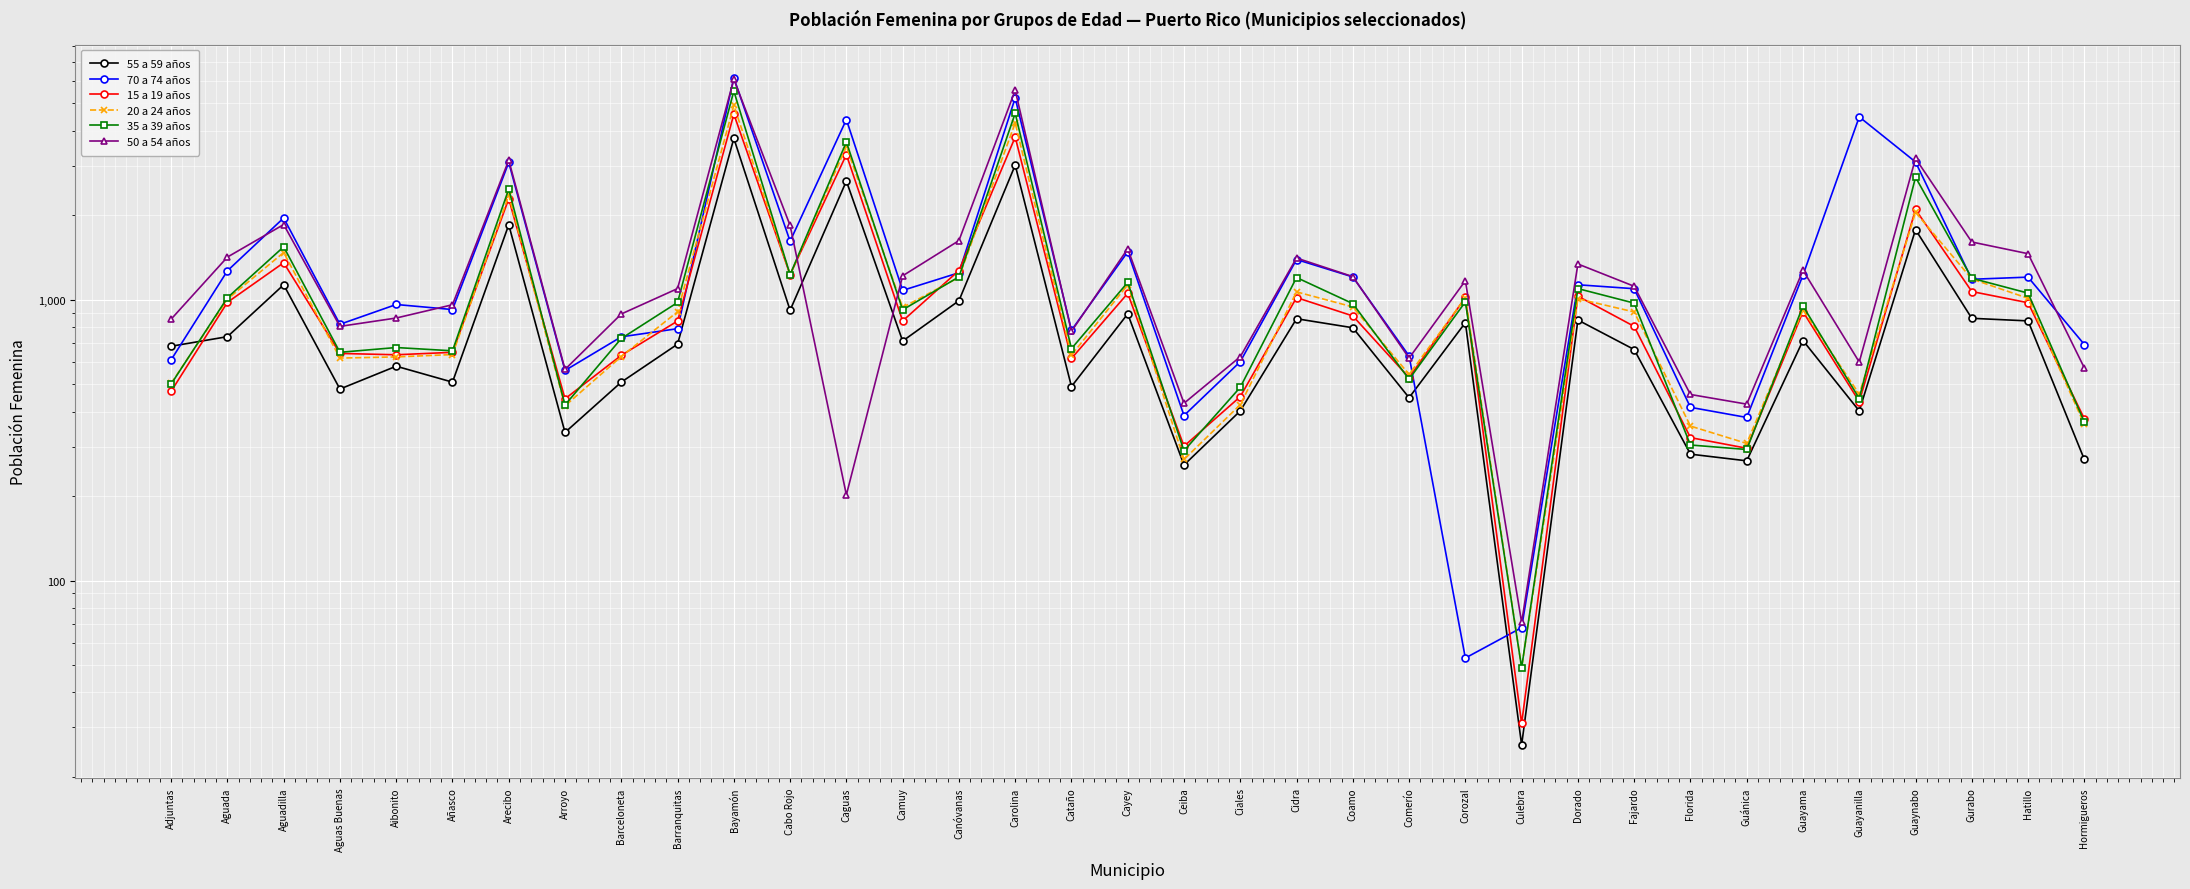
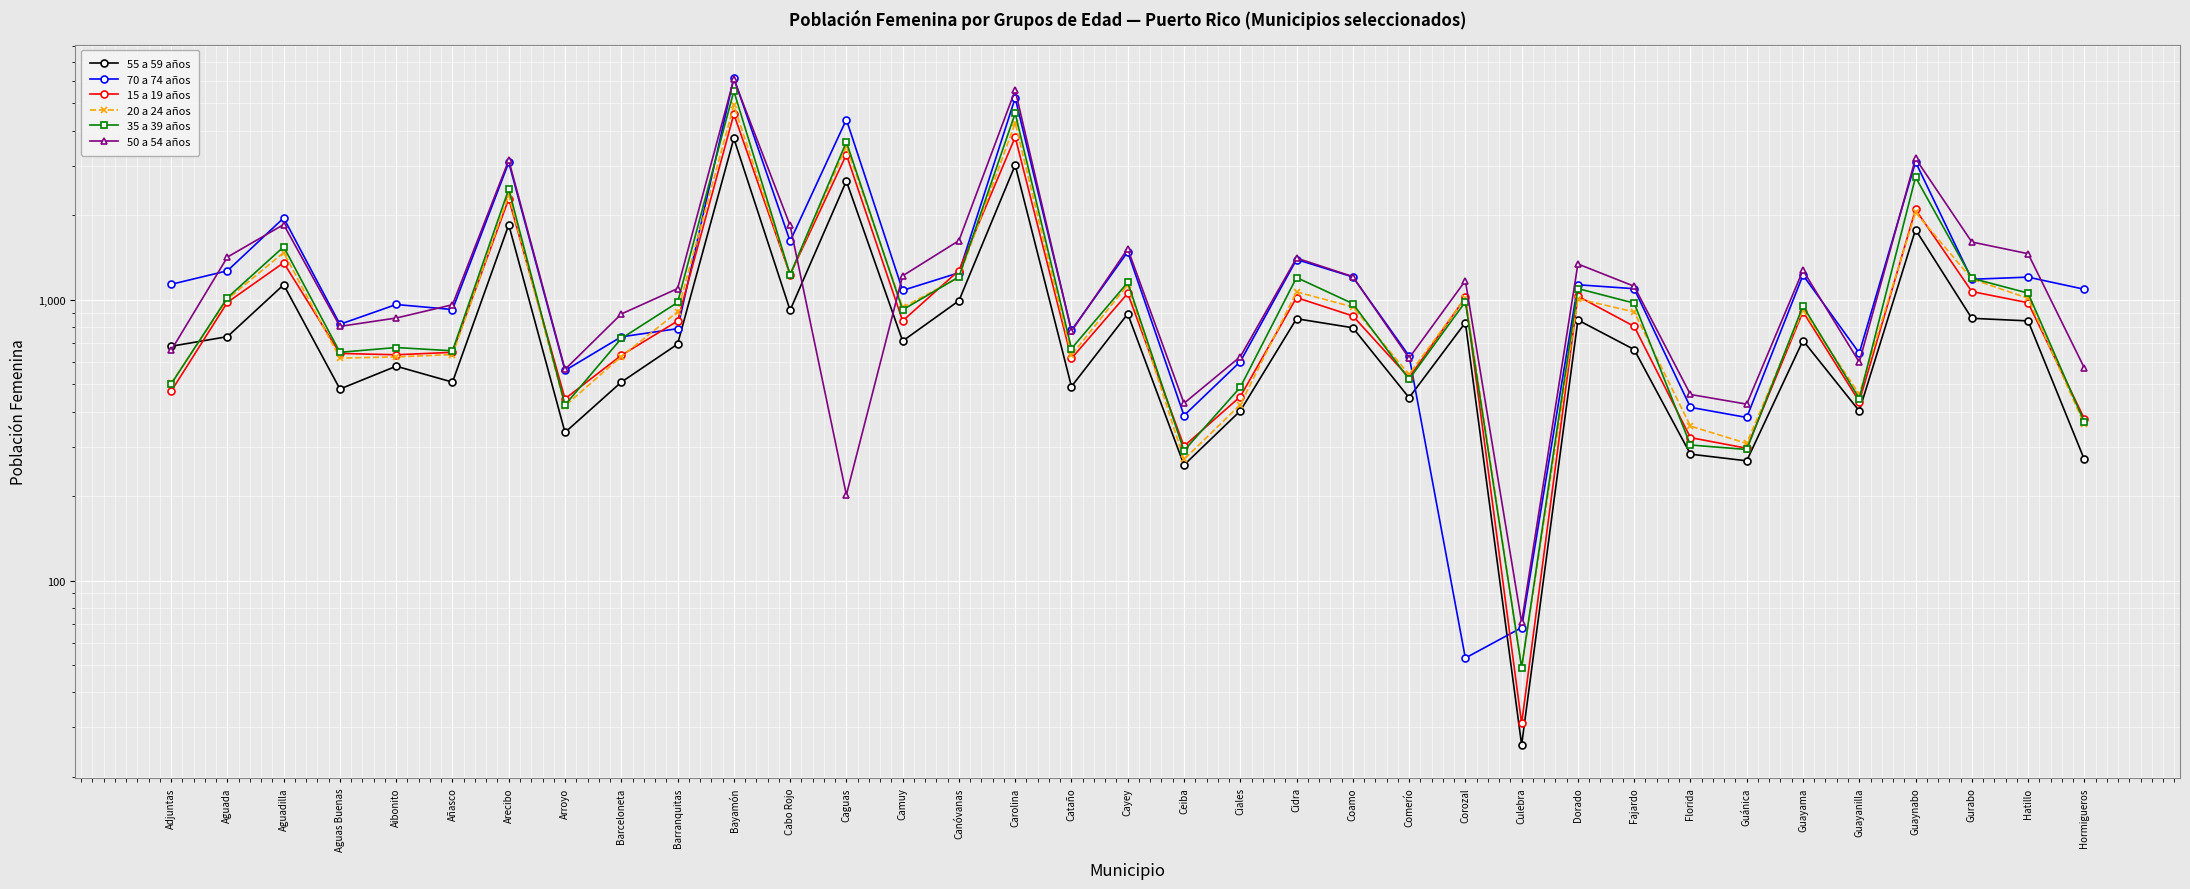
  {
    "55 a 59 años": {
      "Adjuntas": "680",
      "Aguada": "740",
      "Aguadilla": "1,130",
      "Aguas Buenas": "480",
      "Aibonito": "580",
      "Añasco": "510",
      "Arecibo": "1,800",
      "Arroyo": "340",
      "Barceloneta": "510",
      "Barranquitas": "700",
      "Bayamón": "3,800",
      "Cabo Rojo": "920",
      "Caguas": "2,600",
      "Camuy": "710",
      "Canóvanas": "990",
      "Carolina": "3,000",
      "Cataño": "490",
      "Cayey": "890",
      "Ceiba": "260",
      "Ciales": "400",
      "Cidra": "860",
      "Coamo": "800",
      "Comerío": "450",
      "Corozal": "830",
      "Culebra": "26",
      "Dorado": "850",
      "Fajardo": "670",
      "Florida": "280",
      "Guánica": "270",
      "Guayama": "720",
      "Guayanilla": "400",
      "Guaynabo": "1,800",
      "Gurabo": "860",
      "Hatillo": "840",
      "Hormigueros": "270"
    },
    "70 a 74 años": {
-     "Adjuntas": "610",
+     "Adjuntas": "1,140",
      "Aguada": "1,300",
      "Aguadilla": "2,000",
      "Aibonito": "960",
      "Añasco": "920",
      "Barranquitas": "790",
      "Cabo Rojo": "1,600",
      "Caguas": "4,400",
      "Camuy": "1,080",
      "Carolina": "5,200",
      "Cayey": "1,500",
      "Ceiba": "390",
      "Ciales": "600",
      "Corozal": "53",
      "Culebra": "68",
      "Dorado": "1,130",
      "Florida": "410",
      "Guánica": "380",
      "Guayama": "1,200",
-     "Guayanilla": "4,500",
+     "Guayanilla": "650",
      "Guaynabo": "3,100",
      "Hatillo": "1,200",
-     "Hormigueros": "690"
+     "Hormigueros": "1,090"
    },
    "15 a 19 años": {
      "Adjuntas": "470",
      "Aguada": "980",
      "Aguadilla": "1,400",
      "Arecibo": "2,300",
      "Arroyo": "440",
      "Barranquitas": "840",
      "Bayamón": "4,600",
      "Caguas": "3,300",
      "Camuy": "840",
      "Carolina": "3,800",
      "Cataño": "620",
      "Cayey": "1,050",
      "Ceiba": "300",
      "Ciales": "450",
      "Cidra": "1,020",
      "Coamo": "880",
      "Culebra": "31",
      "Dorado": "1,030",
      "Fajardo": "800",
      "Florida": "320",
      "Guayanilla": "430",
      "Guaynabo": "2,100",
      "Gurabo": "1,070",
      "Hatillo": "980",
      "Hormigueros": "380"
    },
    "20 a 24 años": {
      "Aguadilla": "1,500",
      "Aguas Buenas": "620",
      "Arecibo": "2,400",
      "Barranquitas": "910",
      "Bayamón": "4,900",
      "Caguas": "3,500",
      "Carolina": "4,300",
      "Cataño": "640",
      "Ceiba": "270",
      "Ciales": "420",
      "Cidra": "1,070",
      "Coamo": "940",
      "Comerío": "540",
      "Dorado": "1,010",
      "Fajardo": "910",
      "Florida": "360",
      "Guánica": "310",
      "Guayanilla": "460",
      "Guaynabo": "2,000",
      "Hatillo": "1,010"
    },
    "35 a 39 años": {
      "Aguadilla": "1,500",
      "Aibonito": "680",
      "Arecibo": "2,500",
      "Barranquitas": "980",
      "Bayamón": "5,500",
      "Caguas": "3,600",
      "Carolina": "4,600",
      "Cataño": "670",
      "Ceiba": "290",
      "Ciales": "490",
      "Cidra": "1,200",
      "Coamo": "970",
      "Corozal": "980",
      "Dorado": "1,100",
      "Fajardo": "970",
      "Florida": "300",
      "Guayama": "950",
      "Guayanilla": "450",
      "Guaynabo": "2,700",
      "Hatillo": "1,060"
    },
    "50 a 54 años": {
-     "Adjuntas": "850",
+     "Adjuntas": "660",
      "Aguada": "1,400",
      "Aguadilla": "1,900",
      "Aibonito": "860",
      "Añasco": "960",
      "Barceloneta": "890",
      "Barranquitas": "1,100",
      "Cabo Rojo": "1,800",
      "Caguas": "200",
      "Camuy": "1,220",
      "Canóvanas": "1,600",
      "Carolina": "5,600",
      "Cayey": "1,500",
      "Ceiba": "430",
      "Ciales": "630",
      "Corozal": "1,170",
      "Culebra": "71",
      "Dorado": "1,300",
      "Florida": "460",
      "Guánica": "430",
      "Guayama": "1,300",
      "Guayanilla": "600",
      "Guaynabo": "3,200",
      "Gurabo": "1,600",
      "Hatillo": "1,500",
      "Hormigueros": "570"
    }
  }
